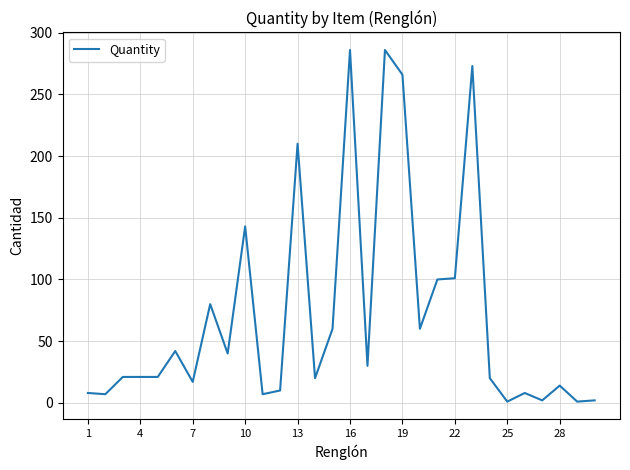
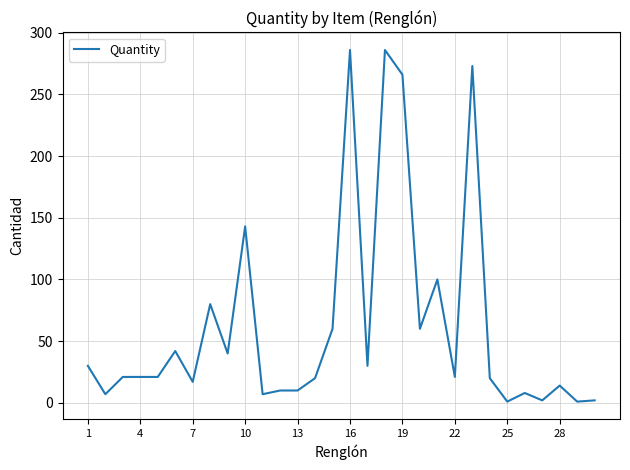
  {
-   "1": 8,
+   "1": 30,
    "4": 21,
    "7": 17,
    "10": 143,
-   "13": 210,
+   "13": 10,
    "16": 286,
    "19": 266,
-   "22": 101,
+   "22": 21,
    "25": 1,
    "28": 14
  }
